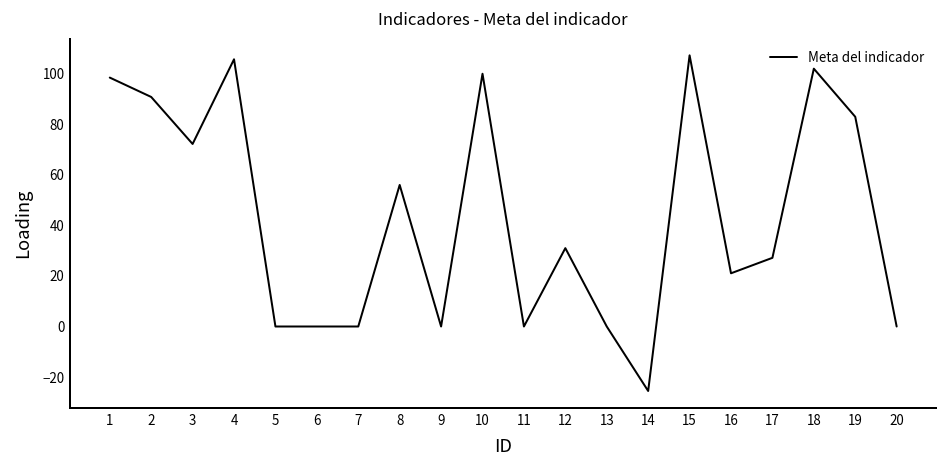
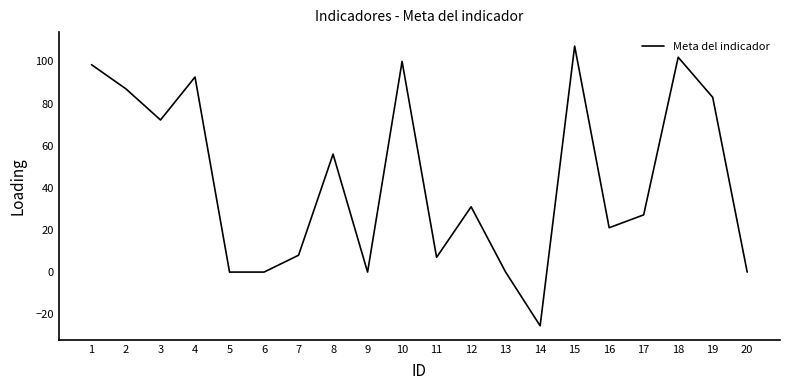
  {
    "1": 98,
-   "2": 91,
+   "2": 87,
    "3": 72,
-   "4": 106,
+   "4": 93,
    "5": 0,
    "6": 0,
-   "7": 0,
+   "7": 8,
    "8": 56,
    "9": 0,
    "10": 100,
-   "11": 0,
+   "11": 7,
    "12": 31,
    "13": 0,
    "14": -26,
    "15": 107,
    "16": 21,
    "17": 27,
    "18": 102,
    "19": 83,
    "20": 0
  }
